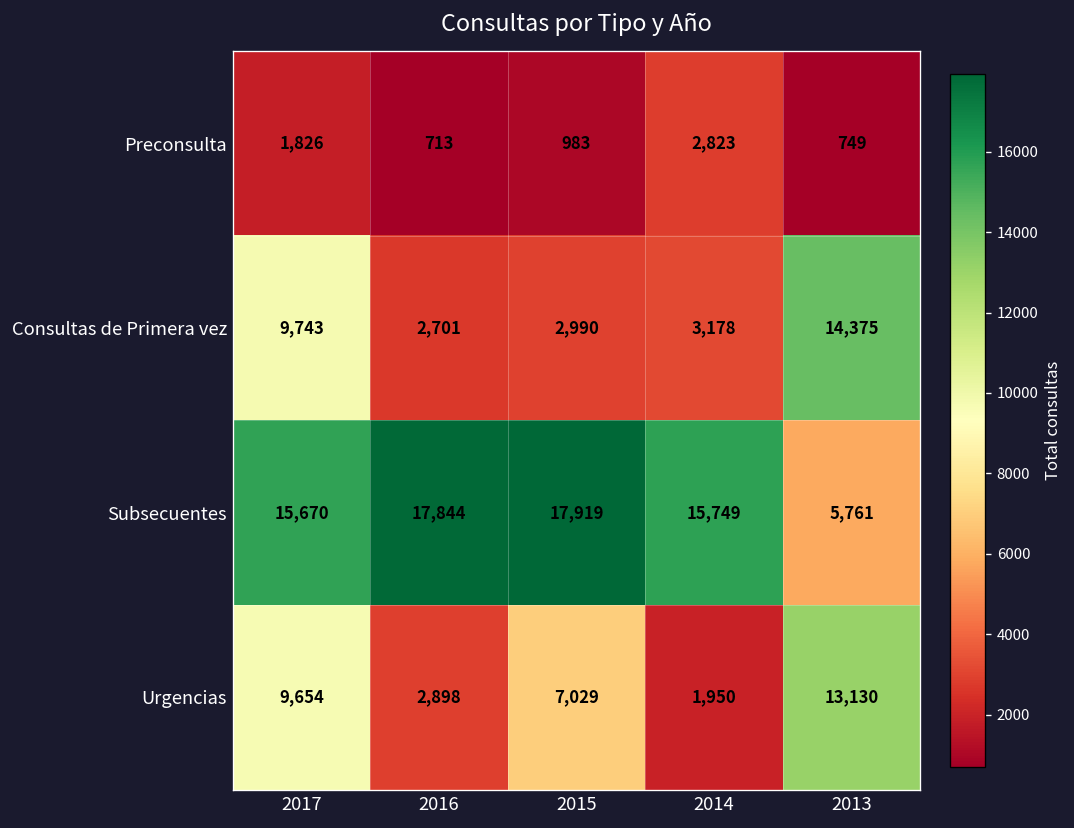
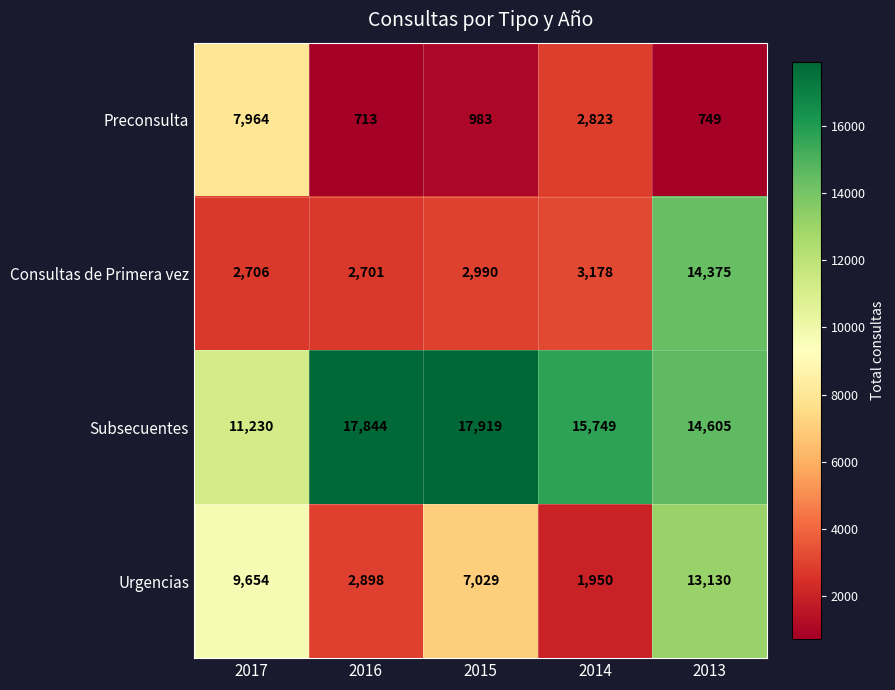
  {
    "Preconsulta": {
-     "2017": "1,826",
+     "2017": "7,964",
      "2016": "713",
      "2015": "983",
      "2014": "2,823",
      "2013": "749"
    },
    "Consultas de Primera vez": {
-     "2017": "9,743",
+     "2017": "2,706",
      "2016": "2,701",
      "2015": "2,990",
      "2014": "3,178",
      "2013": "14,375"
    },
    "Subsecuentes": {
-     "2017": "15,670",
+     "2017": "11,230",
      "2016": "17,844",
      "2015": "17,919",
      "2014": "15,749",
-     "2013": "5,761"
+     "2013": "14,605"
    },
    "Urgencias": {
      "2017": "9,654",
      "2016": "2,898",
      "2015": "7,029",
      "2014": "1,950",
      "2013": "13,130"
    }
  }
